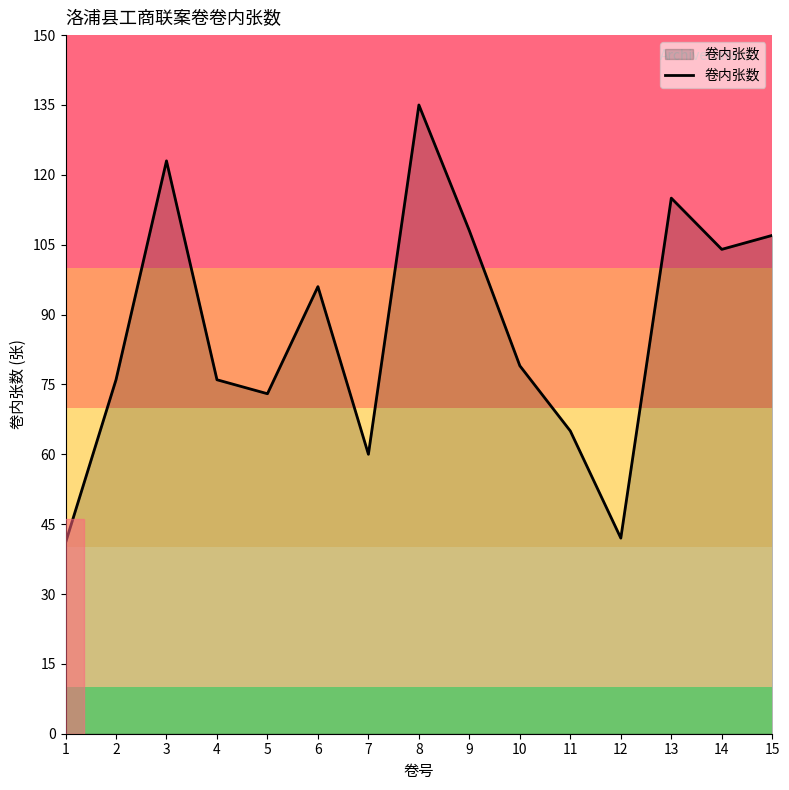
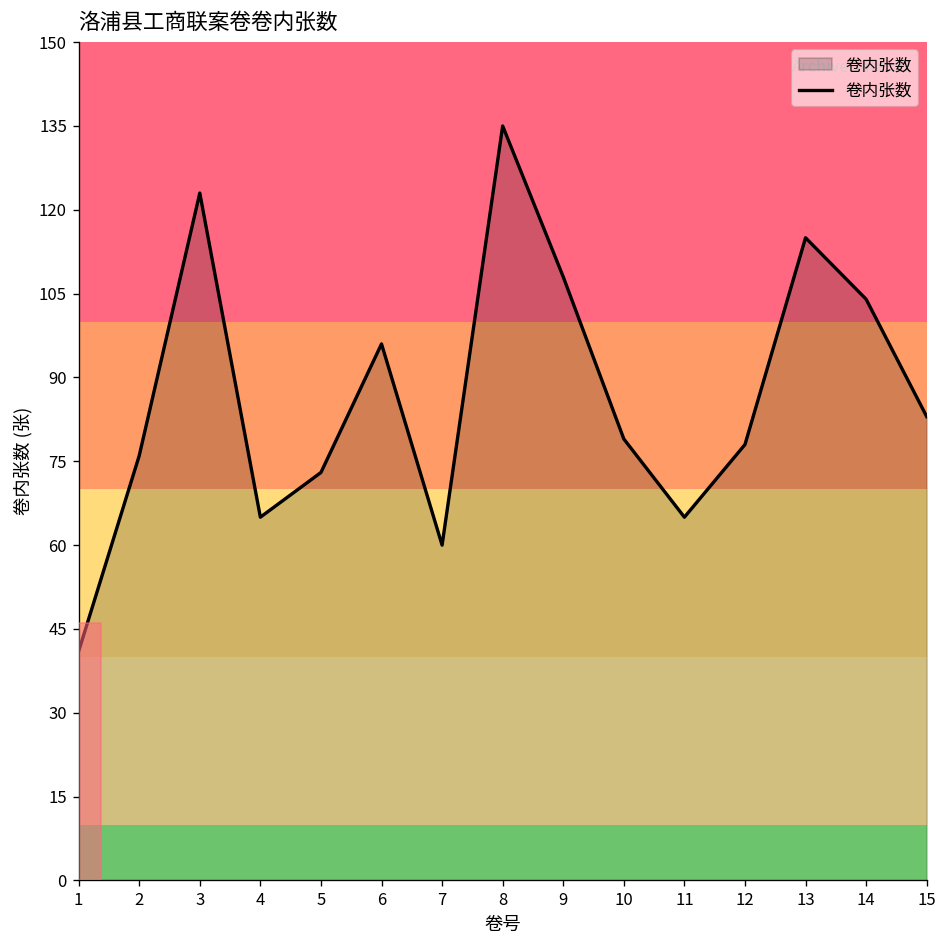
  {
    "2": 76,
    "3": 123,
-   "4": 76,
+   "4": 65,
    "5": 73,
    "6": 96,
    "7": 60,
    "8": 135,
    "9": 108,
    "10": 79,
    "11": 65,
-   "12": 42,
+   "12": 78,
    "13": 115,
    "14": 104,
-   "15": 107
+   "15": 83
  }
